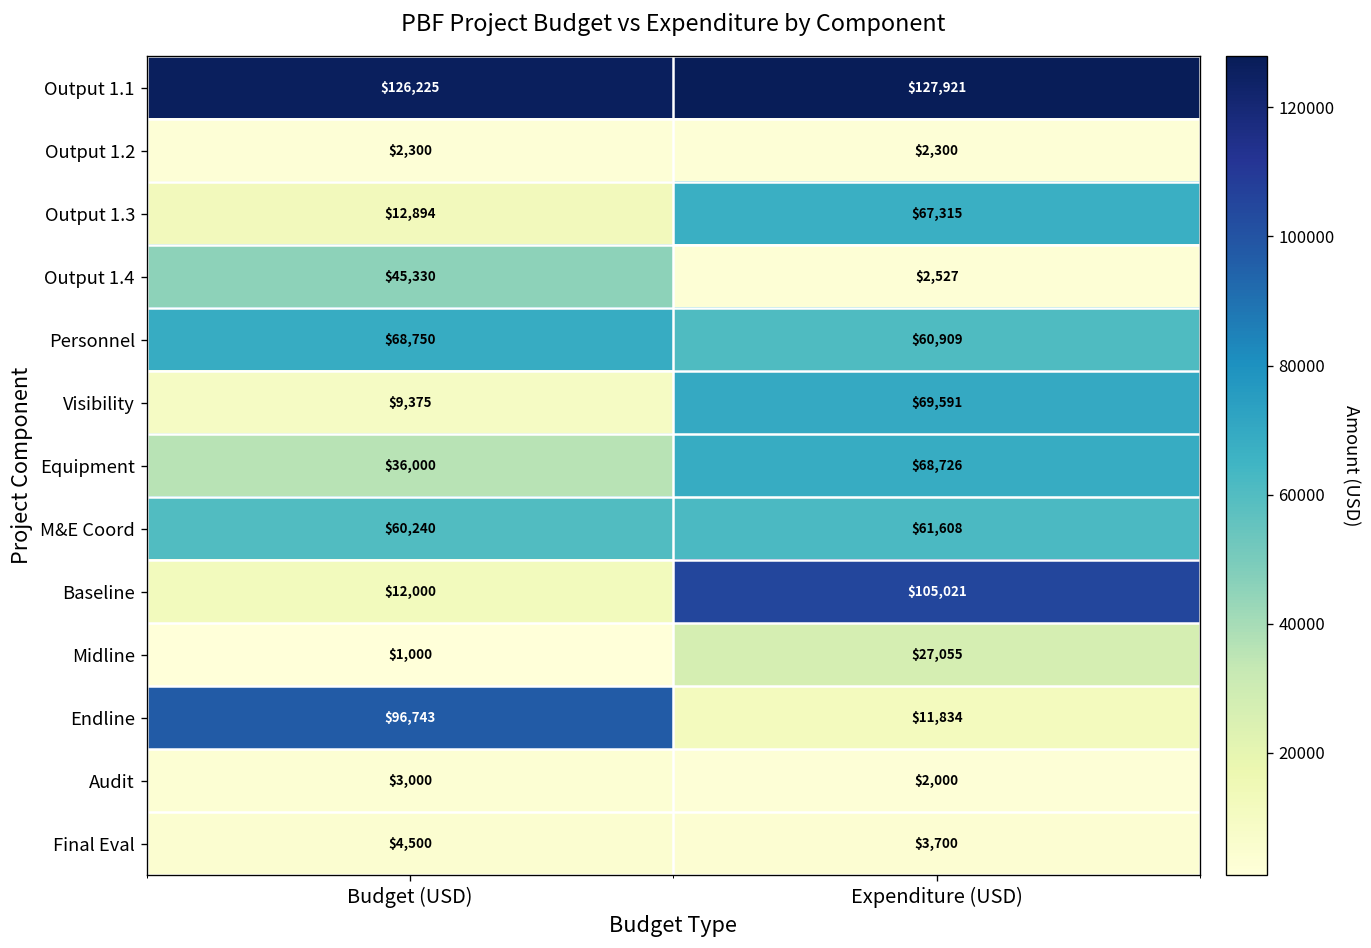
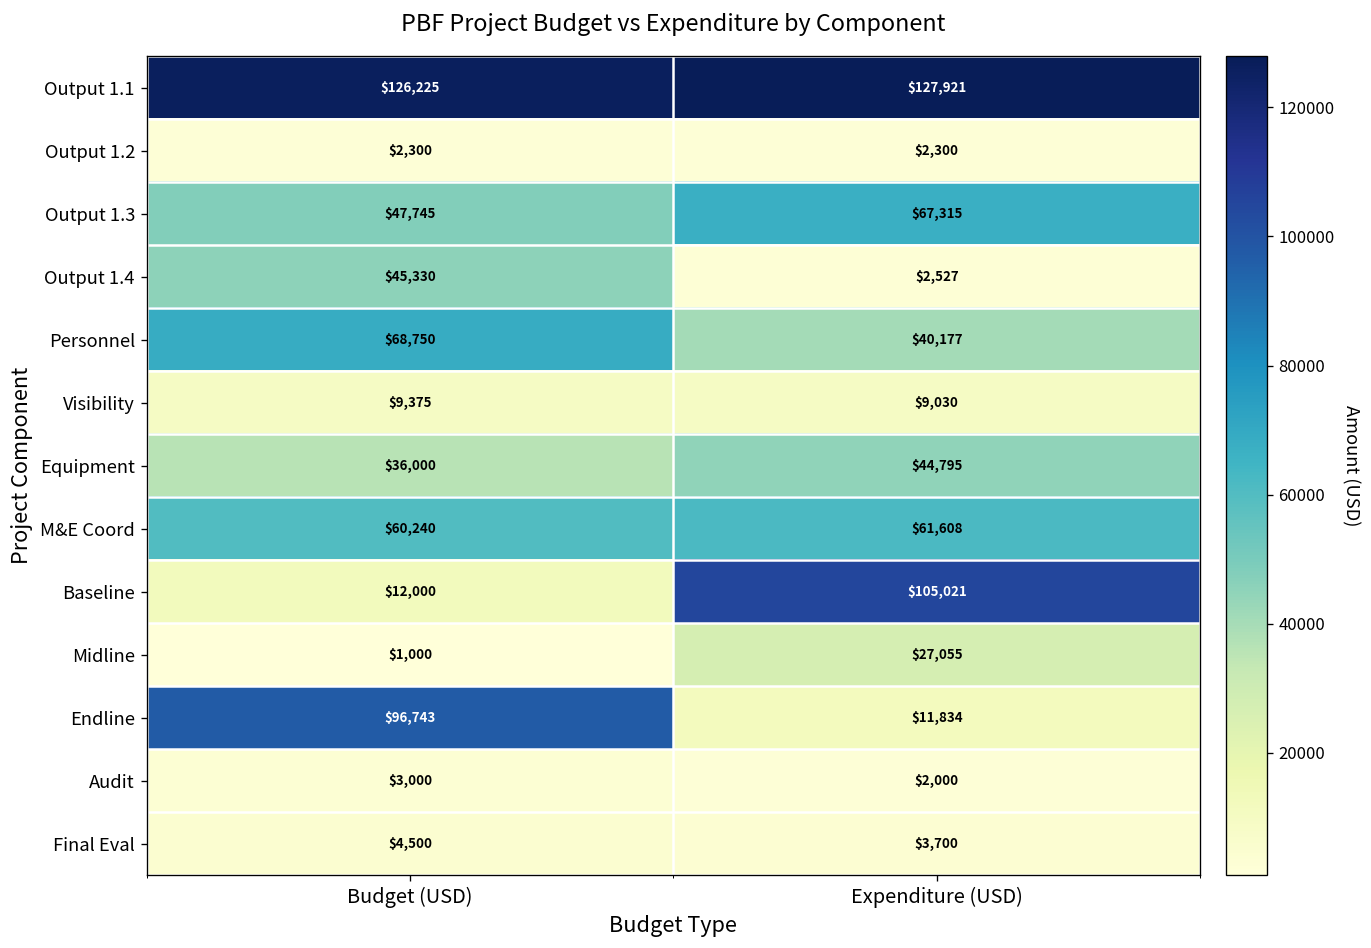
  {
    "Output 1.1": {
      "Budget (USD)": "$126,225",
      "Expenditure (USD)": "$127,921"
    },
    "Output 1.2": {
      "Budget (USD)": "$2,300",
      "Expenditure (USD)": "$2,300"
    },
    "Output 1.3": {
-     "Budget (USD)": "$12,894",
+     "Budget (USD)": "$47,745",
      "Expenditure (USD)": "$67,315"
    },
    "Output 1.4": {
      "Budget (USD)": "$45,330",
      "Expenditure (USD)": "$2,527"
    },
    "Personnel": {
      "Budget (USD)": "$68,750",
-     "Expenditure (USD)": "$60,909"
+     "Expenditure (USD)": "$40,177"
    },
    "Visibility": {
      "Budget (USD)": "$9,375",
-     "Expenditure (USD)": "$69,591"
+     "Expenditure (USD)": "$9,030"
    },
    "Equipment": {
      "Budget (USD)": "$36,000",
-     "Expenditure (USD)": "$68,726"
+     "Expenditure (USD)": "$44,795"
    },
    "M&E Coord": {
      "Budget (USD)": "$60,240",
      "Expenditure (USD)": "$61,608"
    },
    "Baseline": {
      "Budget (USD)": "$12,000",
      "Expenditure (USD)": "$105,021"
    },
    "Midline": {
      "Budget (USD)": "$1,000",
      "Expenditure (USD)": "$27,055"
    },
    "Endline": {
      "Budget (USD)": "$96,743",
      "Expenditure (USD)": "$11,834"
    },
    "Audit": {
      "Budget (USD)": "$3,000",
      "Expenditure (USD)": "$2,000"
    },
    "Final Eval": {
      "Budget (USD)": "$4,500",
      "Expenditure (USD)": "$3,700"
    }
  }
